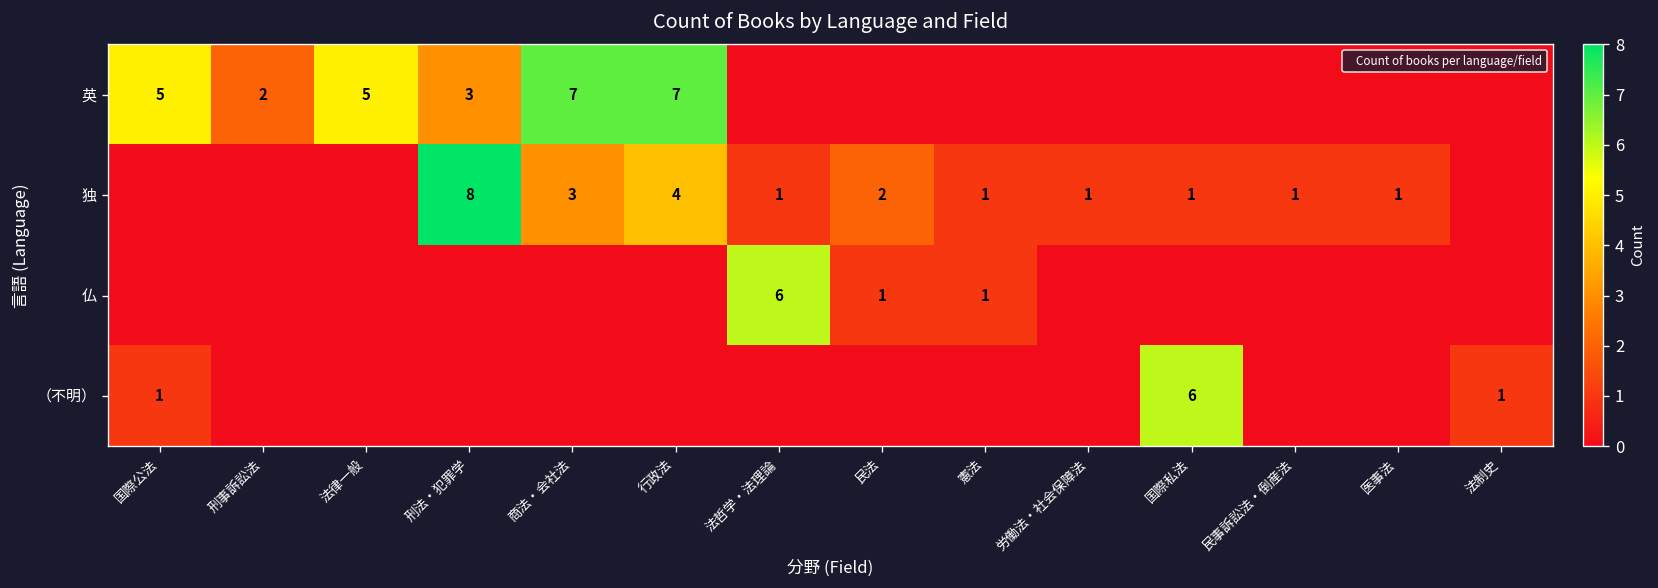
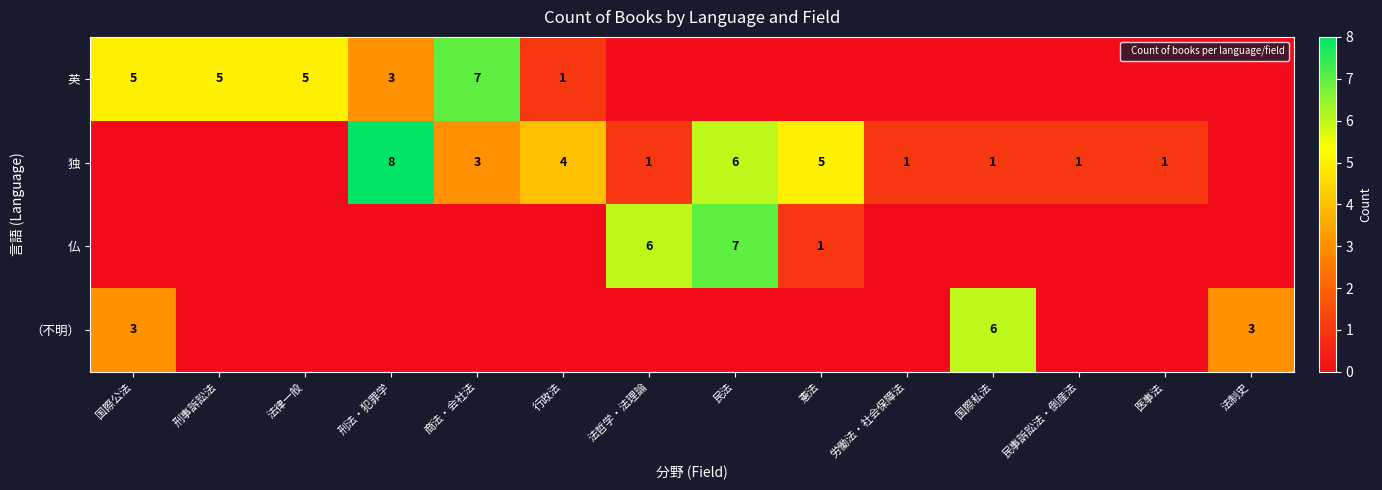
  {
    "英": {
      "国際公法": 5,
-     "刑事訴訟法": 2,
+     "刑事訴訟法": 5,
      "法律一般": 5,
      "刑法・犯罪学": 3,
      "商法・会社法": 7,
-     "行政法": 7
+     "行政法": 1
    },
    "独": {
      "刑法・犯罪学": 8,
      "商法・会社法": 3,
      "行政法": 4,
      "法哲学・法理論": 1,
-     "民法": 2,
-     "憲法": 1,
+     "民法": 6,
+     "憲法": 5,
      "労働法・社会保障法": 1,
      "国際私法": 1,
      "民事訴訟法・倒産法": 1,
      "医事法": 1
    },
    "仏": {
      "法哲学・法理論": 6,
-     "民法": 1,
+     "民法": 7,
      "憲法": 1
    },
    "（不明）": {
-     "国際公法": 1,
+     "国際公法": 3,
      "国際私法": 6,
-     "法制史": 1
+     "法制史": 3
    }
  }
